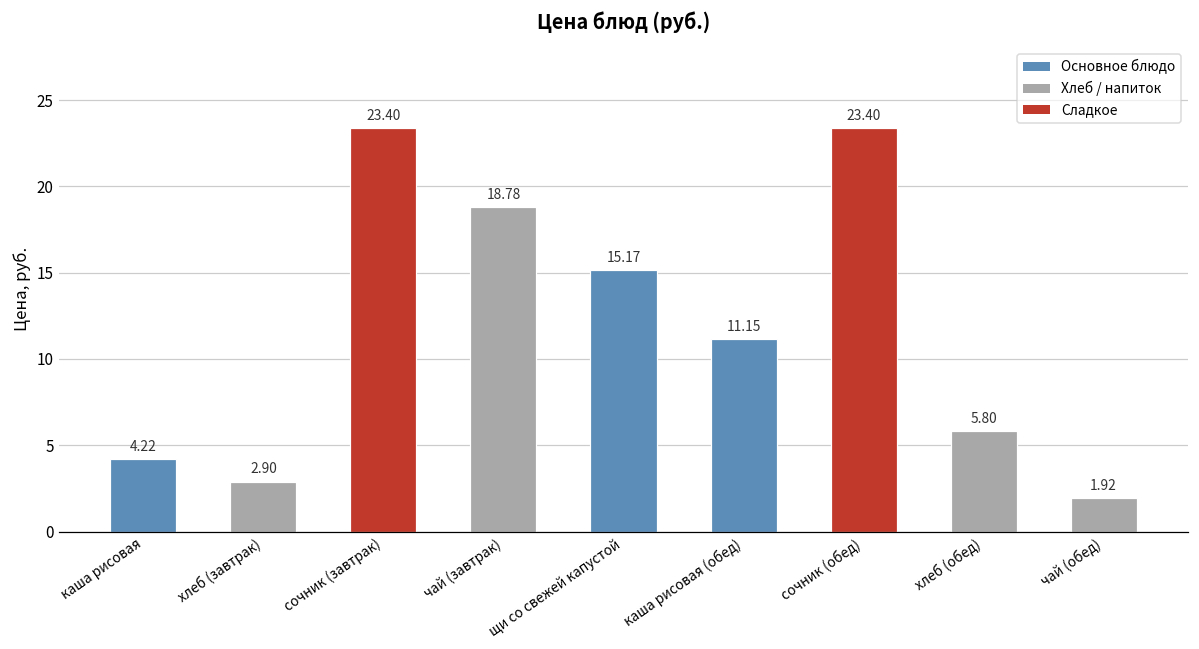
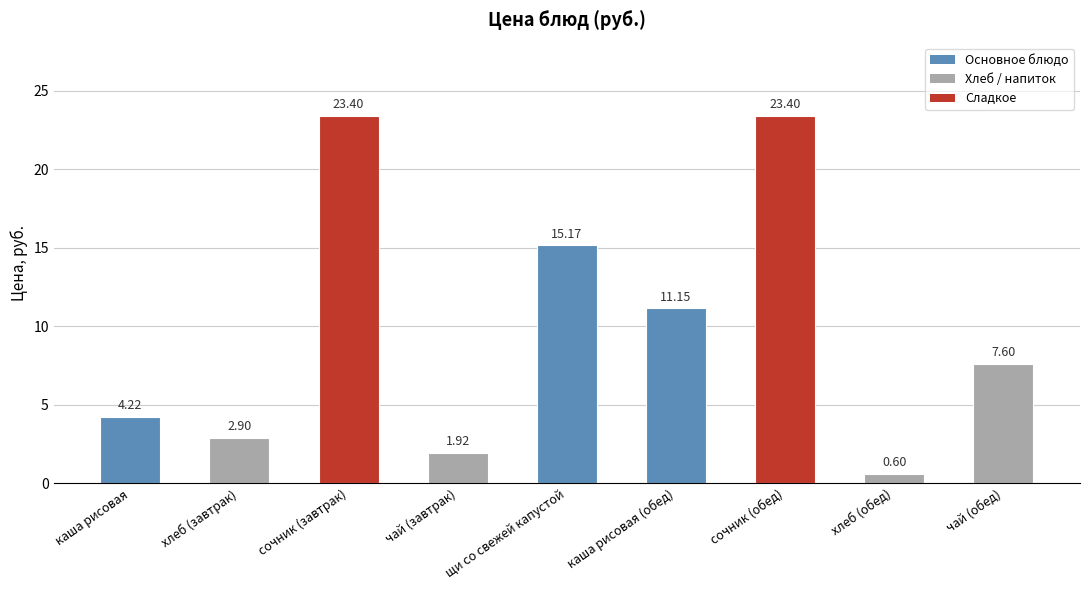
  {
    "каша рисовая": 4.22,
    "хлеб (завтрак)": 2.90,
    "сочник (завтрак)": 23.40,
-   "чай (завтрак)": 18.78,
+   "чай (завтрак)": 1.92,
    "щи со свежей капустой": 15.17,
    "каша рисовая (обед)": 11.15,
    "сочник (обед)": 23.40,
-   "хлеб (обед)": 5.80,
-   "чай (обед)": 1.92
+   "хлеб (обед)": 0.60,
+   "чай (обед)": 7.60
  }
